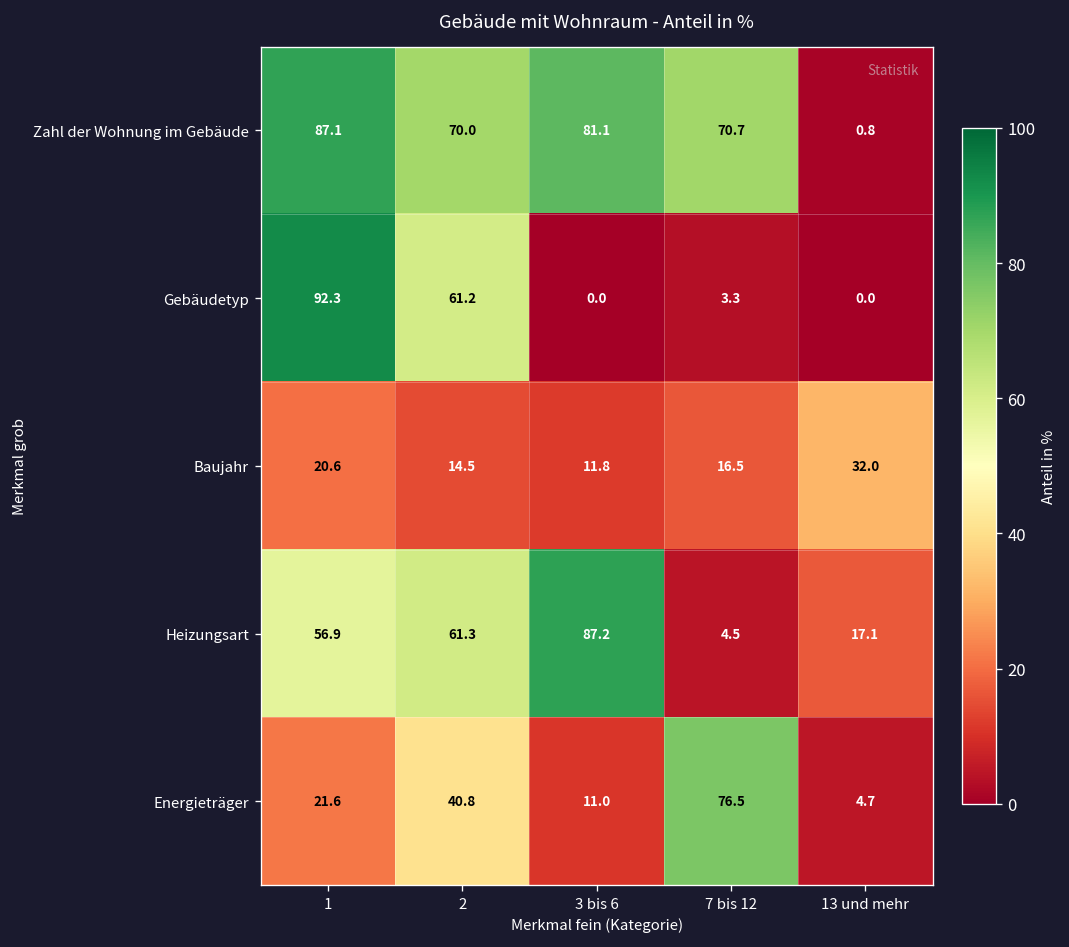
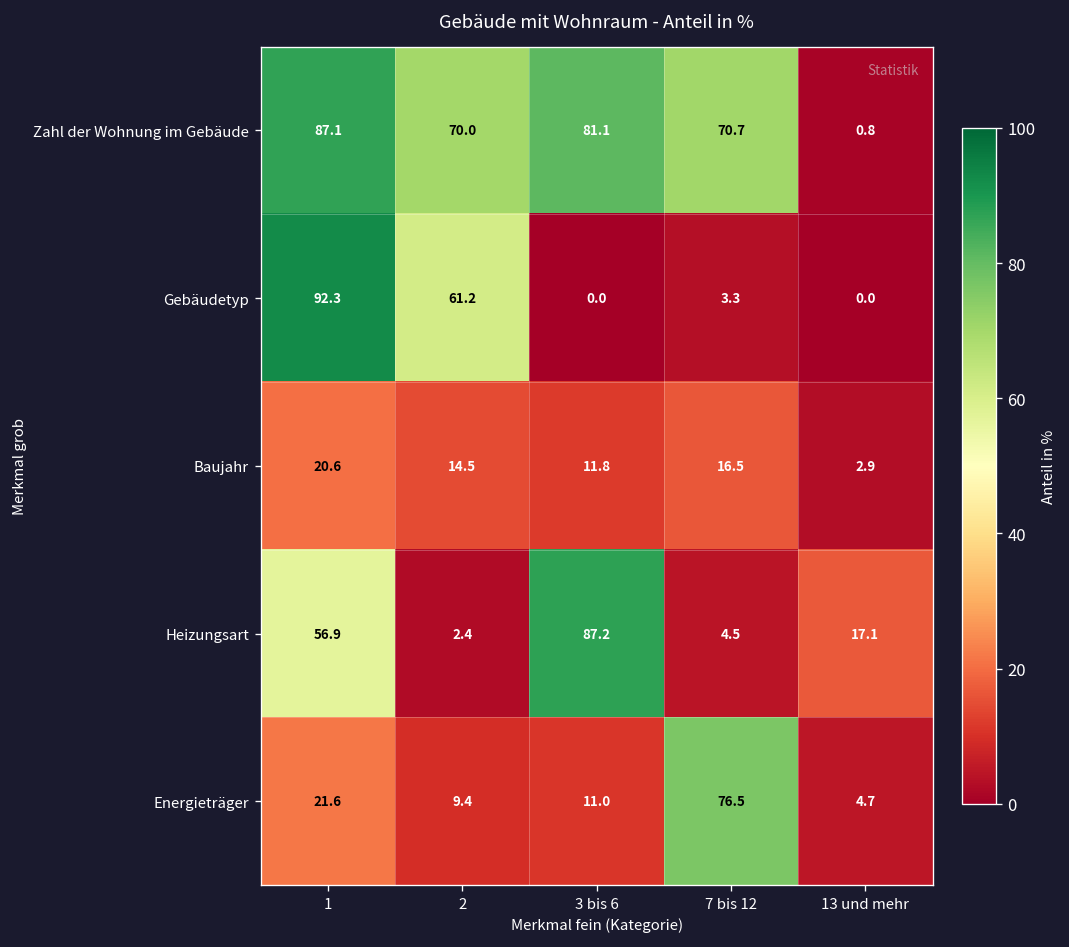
  {
    "Zahl der Wohnung im Gebäude": {
      "1": 87.1,
      "2": 70.0,
      "3 bis 6": 81.1,
      "7 bis 12": 70.7
    },
    "Gebäudetyp": {
      "1": 92.3,
      "2": 61.2,
      "3 bis 6": 0.0,
      "7 bis 12": 3.3,
      "13 und mehr": 0.0
    },
    "Baujahr": {
      "1": 20.6,
      "2": 14.5,
      "3 bis 6": 11.8,
      "7 bis 12": 16.5,
-     "13 und mehr": 32.0
+     "13 und mehr": 2.9
    },
    "Heizungsart": {
      "1": 56.9,
-     "2": 61.3,
+     "2": 2.4,
      "3 bis 6": 87.2,
      "7 bis 12": 4.5,
      "13 und mehr": 17.1
    },
    "Energieträger": {
      "1": 21.6,
-     "2": 40.8,
+     "2": 9.4,
      "3 bis 6": 11.0,
      "7 bis 12": 76.5,
      "13 und mehr": 4.7
    }
  }
